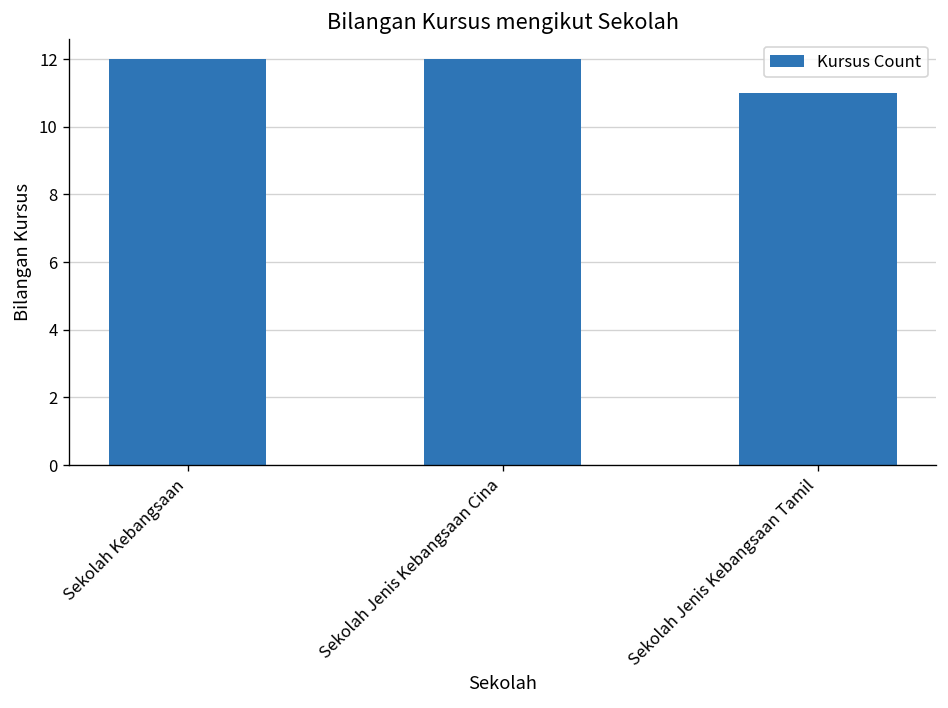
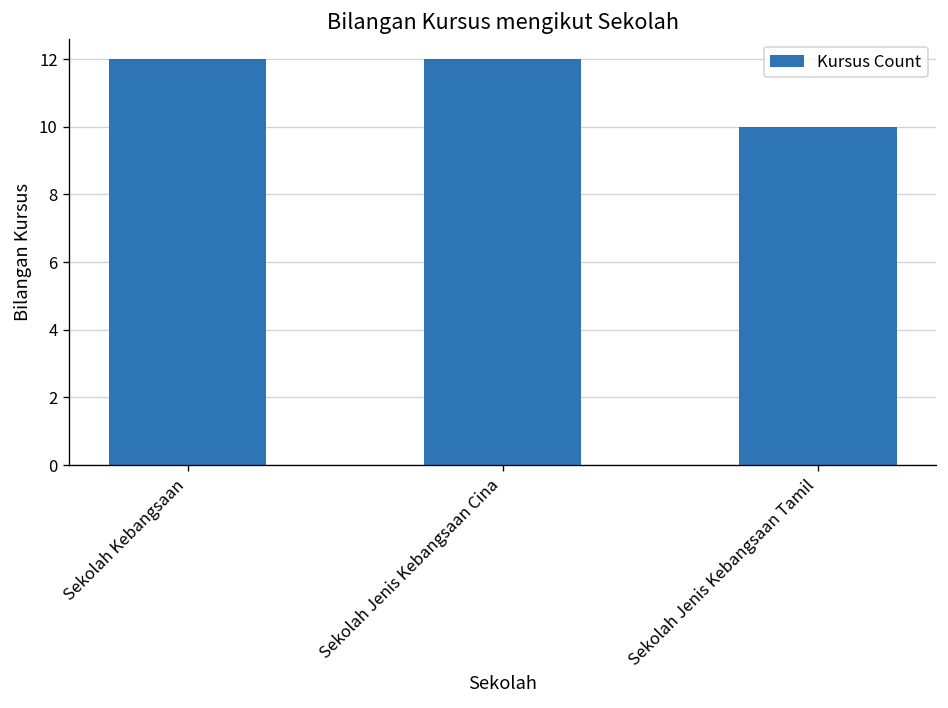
  {
    "Sekolah Kebangsaan": 12,
    "Sekolah Jenis Kebangsaan Cina": 12,
-   "Sekolah Jenis Kebangsaan Tamil": 11
+   "Sekolah Jenis Kebangsaan Tamil": 10
  }
